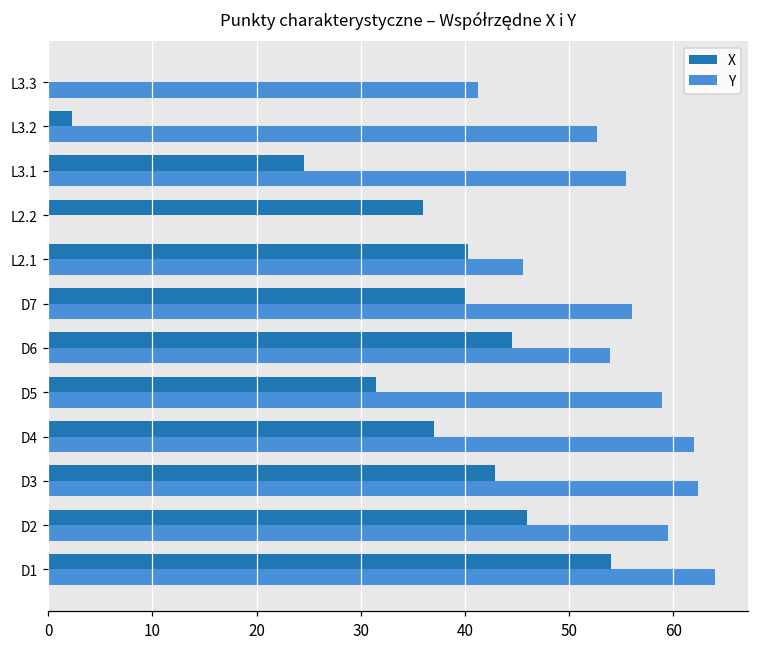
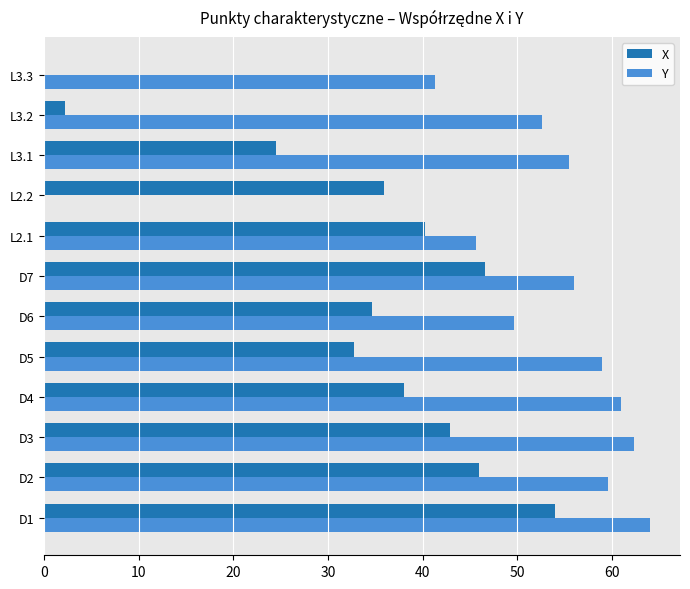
  {
    "X": {
      "L3.3": 0,
      "L3.2": 2,
      "L3.1": 25,
      "L2.2": 36,
      "L2.1": 40,
-     "D7": 40,
-     "D6": 45,
-     "D5": 31,
-     "D4": 37,
+     "D7": 47,
+     "D6": 35,
+     "D5": 33,
+     "D4": 38,
      "D3": 43,
      "D2": 46,
      "D1": 54
    },
    "Y": {
      "L3.3": 41,
      "L3.2": 53,
      "L3.1": 55,
      "L2.2": 0,
      "L2.1": 46,
      "D7": 56,
-     "D6": 54,
+     "D6": 50,
      "D5": 59,
-     "D4": 62,
+     "D4": 61,
      "D3": 62,
      "D2": 60,
      "D1": 64
    }
  }
